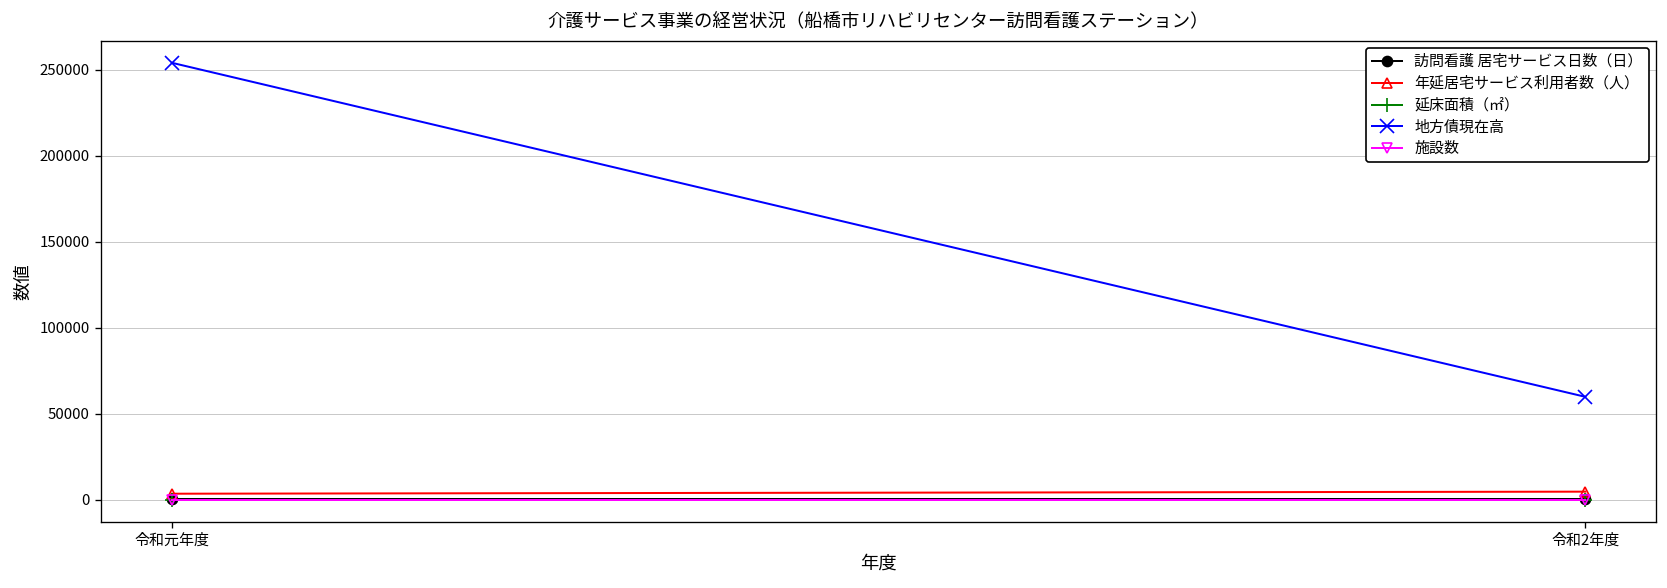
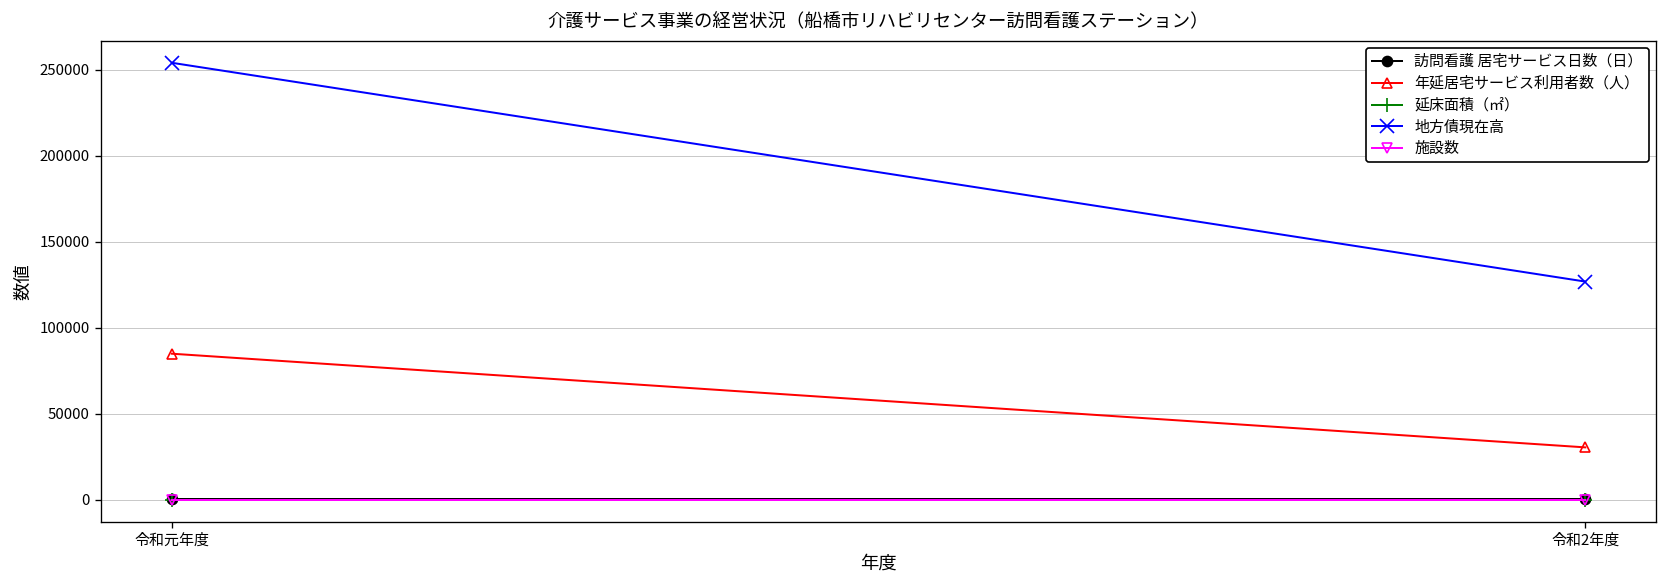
  {
    "施設数": {
      "令和元年度": 0,
      "令和2年度": 0
    },
    "年延居宅サービス利用者数（人）": {
-     "令和元年度": 4000,
-     "令和2年度": 5000
+     "令和元年度": 85000,
+     "令和2年度": 30000
    },
    "地方債現在高": {
      "令和元年度": 254000,
-     "令和2年度": 60000
+     "令和2年度": 127000
    }
  }
